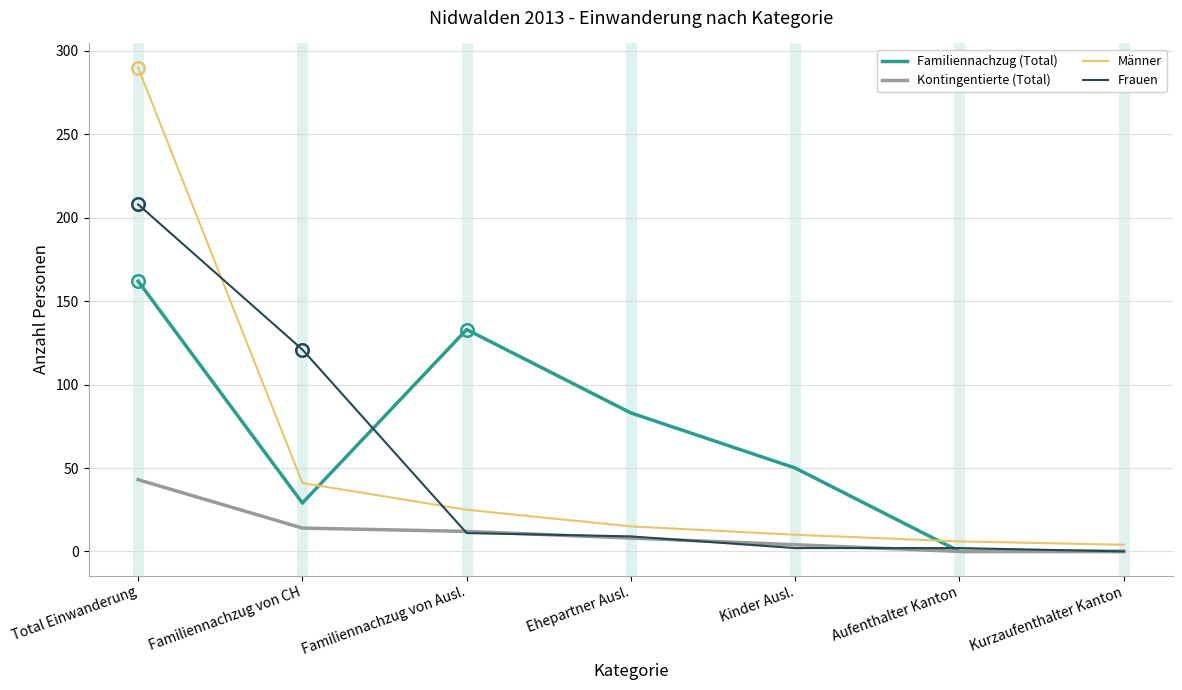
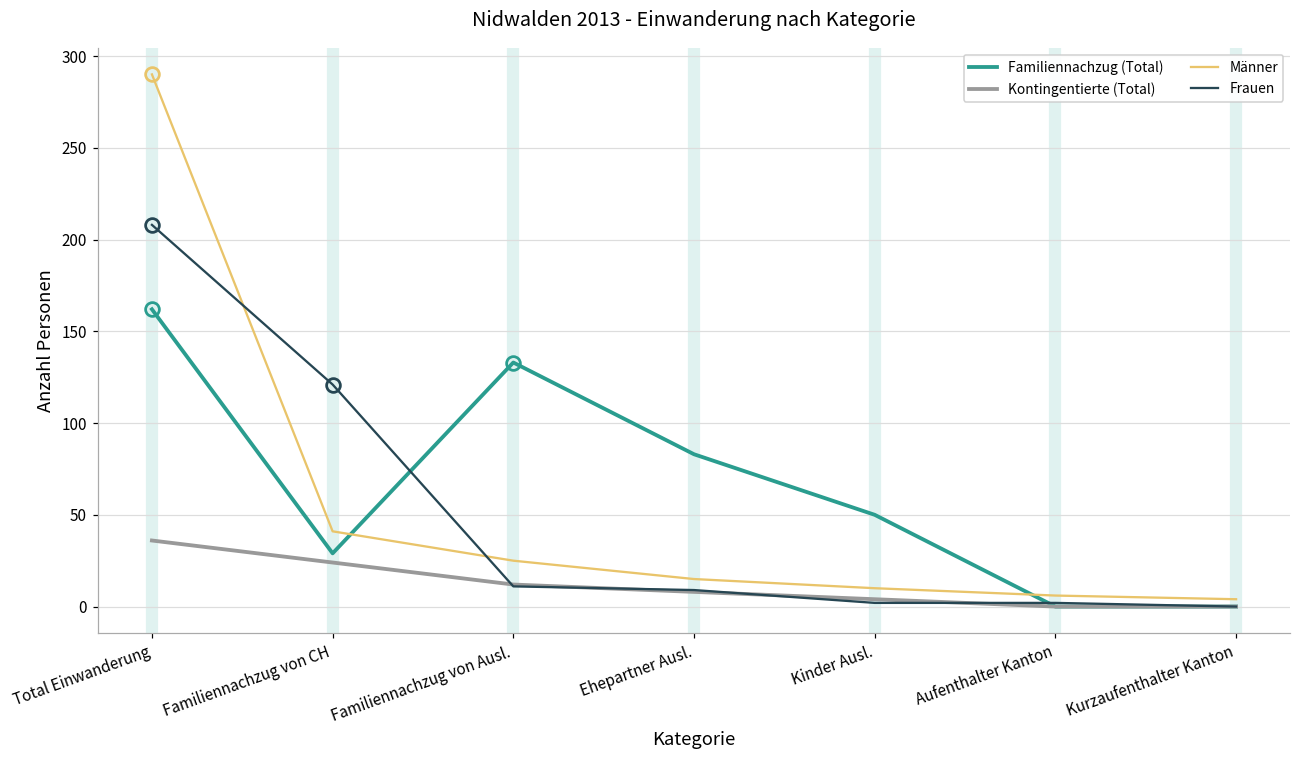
  {
    "Kontingentierte (Total)": {
-     "Total Einwanderung": 43,
-     "Familiennachzug von CH": 14,
+     "Total Einwanderung": 36,
+     "Familiennachzug von CH": 24,
      "Kinder Ausl.": 4
    }
  }
